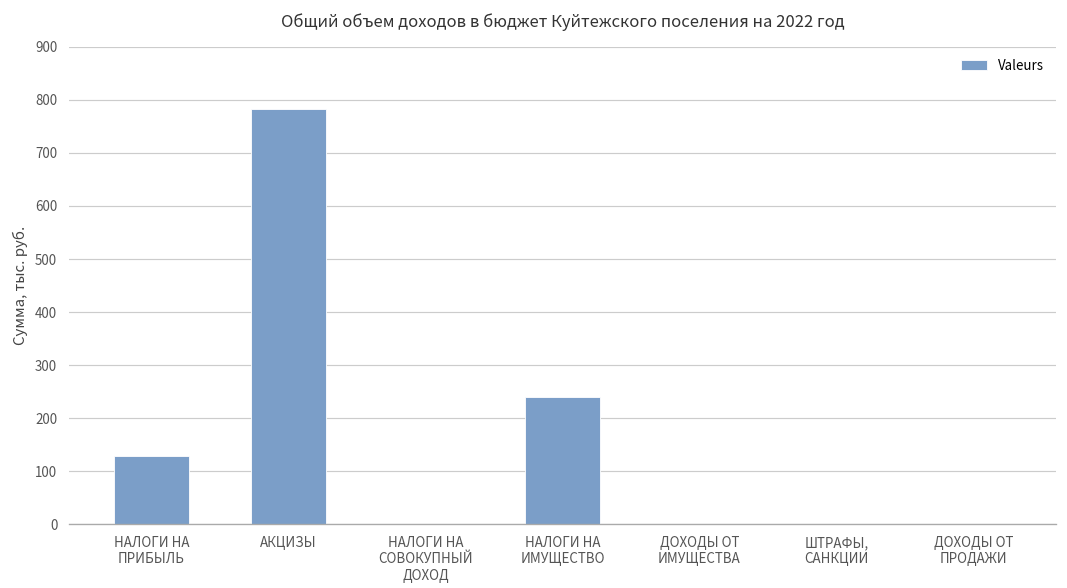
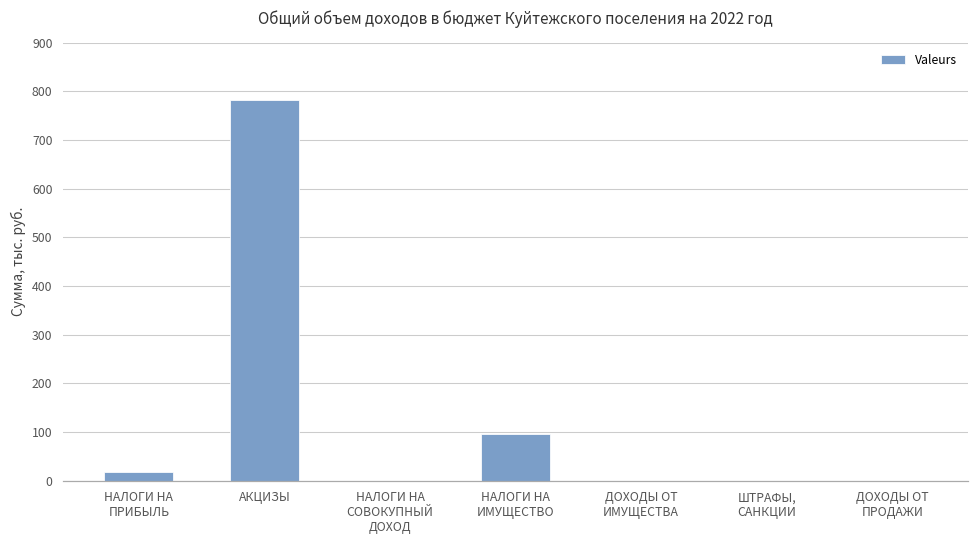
  {
-   "НАЛОГИ НА ПРИБЫЛЬ": 130,
+   "НАЛОГИ НА ПРИБЫЛЬ": 20,
    "АКЦИЗЫ": 780,
    "НАЛОГИ НА СОВОКУПНЫЙ ДОХОД": 0,
-   "НАЛОГИ НА ИМУЩЕСТВО": 240,
+   "НАЛОГИ НА ИМУЩЕСТВО": 100,
    "ДОХОДЫ ОТ ИМУЩЕСТВА": 0,
    "ШТРАФЫ, САНКЦИИ": 0,
    "ДОХОДЫ ОТ ПРОДАЖИ": 0
  }
